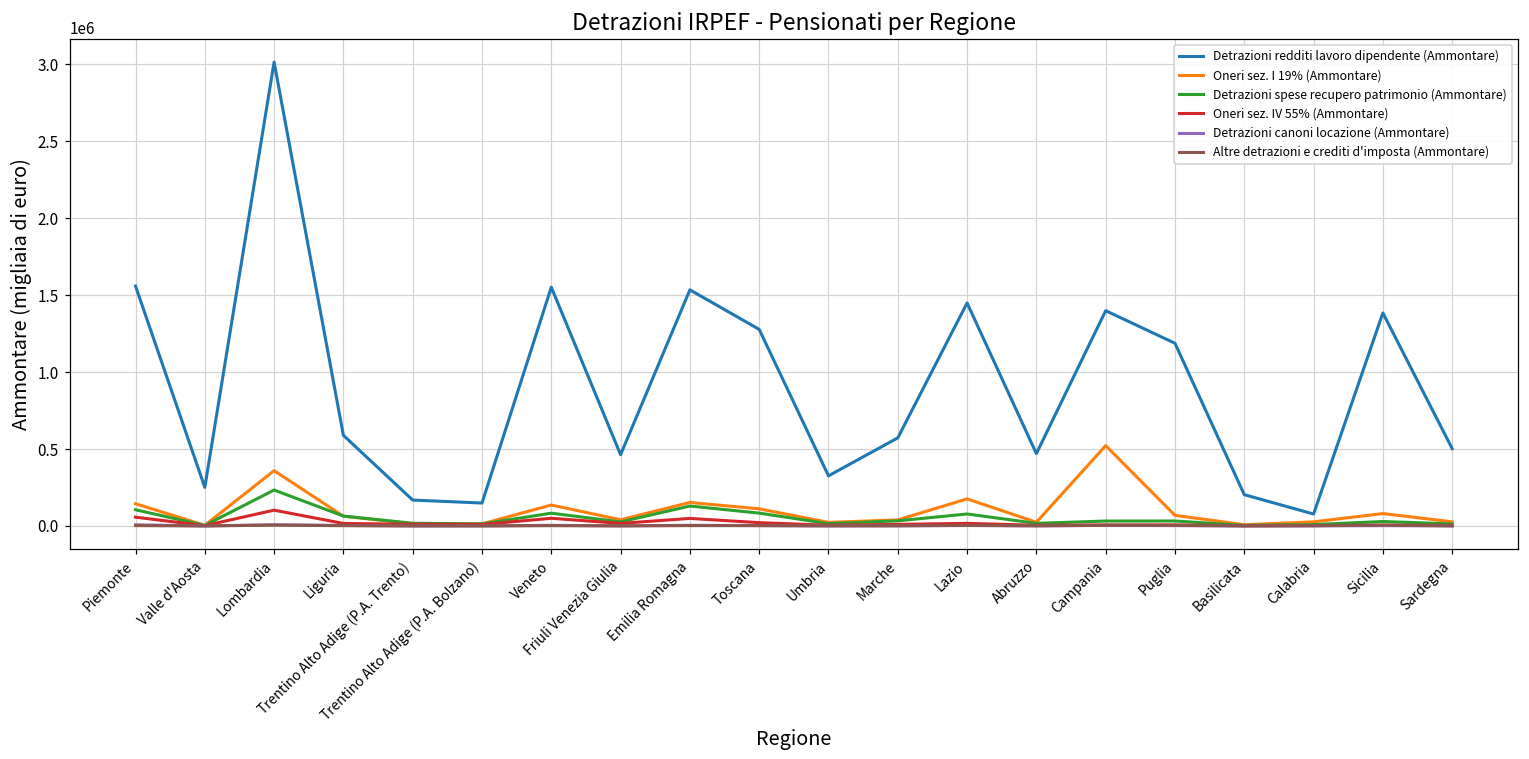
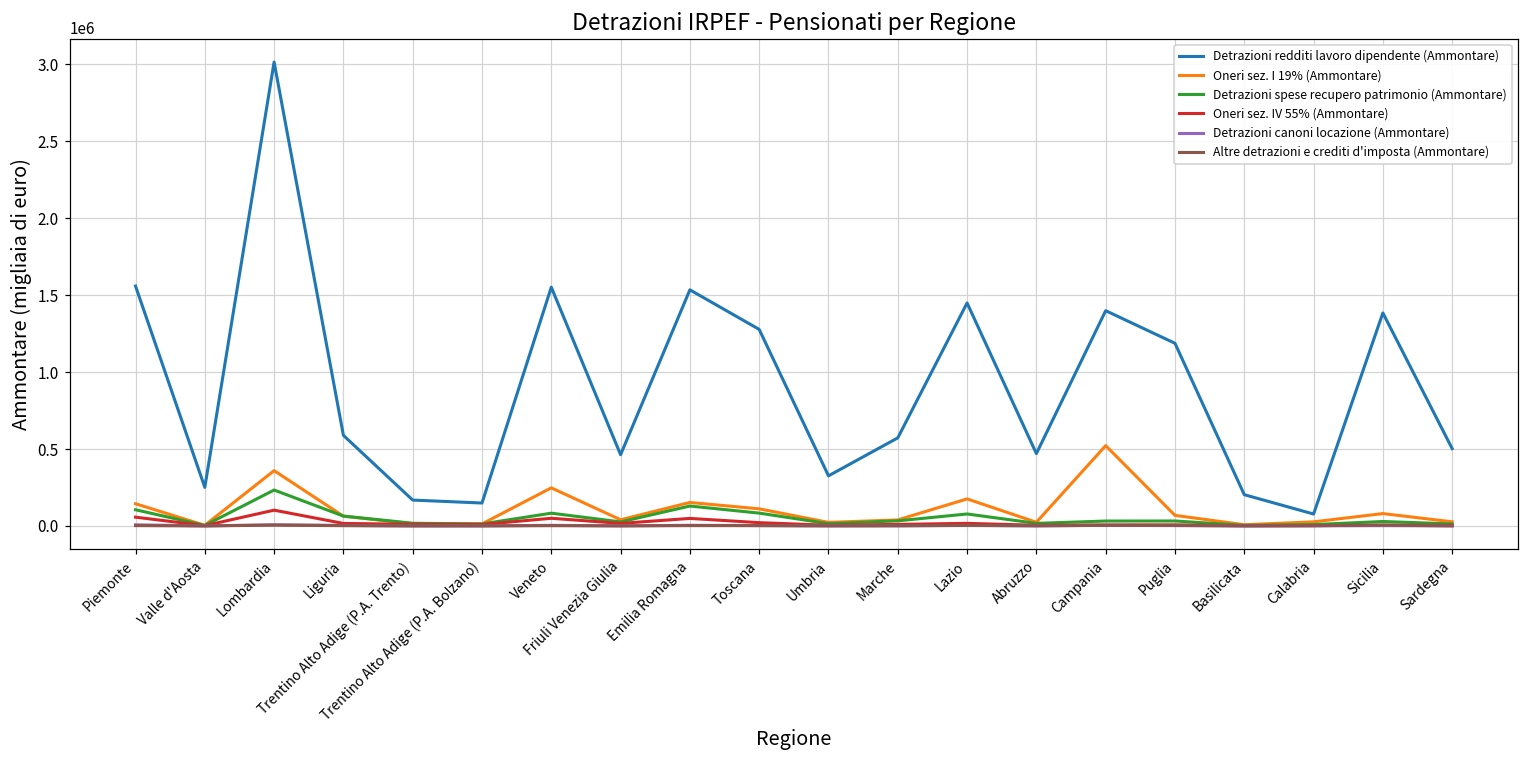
  {
    "Detrazioni redditi lavoro dipendente (Ammontare)": {
      "Piemonte": 1560000,
      "Valle d'Aosta": 250000,
      "Lombardia": 3020000,
      "Liguria": 590000,
      "Trentino Alto Adige (P.A. Trento)": 170000,
      "Trentino Alto Adige (P.A. Bolzano)": 150000,
      "Veneto": 1550000,
      "Friuli Venezia Giulia": 460000,
      "Emilia Romagna": 1530000,
      "Toscana": 1280000,
      "Umbria": 330000,
      "Marche": 570000,
      "Lazio": 1450000,
      "Abruzzo": 470000,
      "Campania": 1400000,
      "Puglia": 1190000,
      "Basilicata": 200000,
      "Calabria": 80000,
      "Sicilia": 1380000,
      "Sardegna": 500000
    },
    "Oneri sez. I 19% (Ammontare)": {
      "Piemonte": 140000,
      "Lombardia": 360000,
-     "Veneto": 140000,
+     "Veneto": 250000,
      "Emilia Romagna": 150000,
      "Toscana": 110000,
      "Lazio": 180000,
      "Campania": 520000,
      "Puglia": 70000,
      "Sicilia": 80000
    },
    "Detrazioni spese recupero patrimonio (Ammontare)": {
      "Piemonte": 110000,
      "Lombardia": 230000,
      "Veneto": 80000,
      "Emilia Romagna": 130000,
      "Toscana": 80000,
      "Lazio": 80000,
      "Campania": 30000,
      "Puglia": 30000,
      "Sicilia": 30000
    },
    "Oneri sez. IV 55% (Ammontare)": {
      "Piemonte": 60000,
      "Lombardia": 100000,
      "Veneto": 50000,
      "Emilia Romagna": 50000,
      "Toscana": 20000
    }
  }
